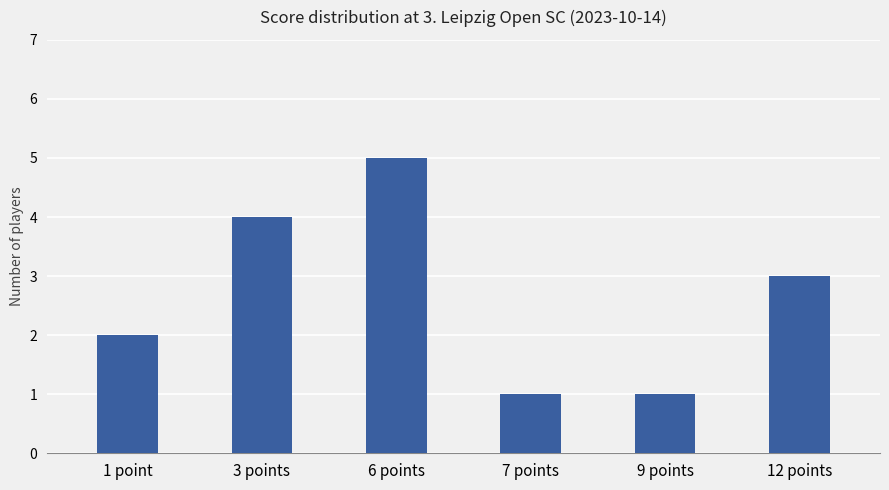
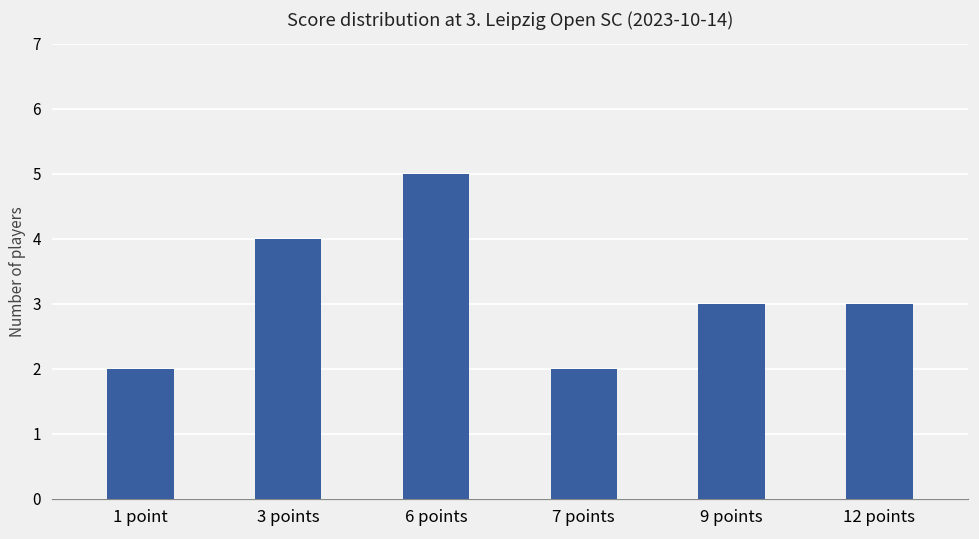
  {
    "1 point": 2,
    "3 points": 4,
    "6 points": 5,
-   "7 points": 1,
-   "9 points": 1,
+   "7 points": 2,
+   "9 points": 3,
    "12 points": 3
  }
